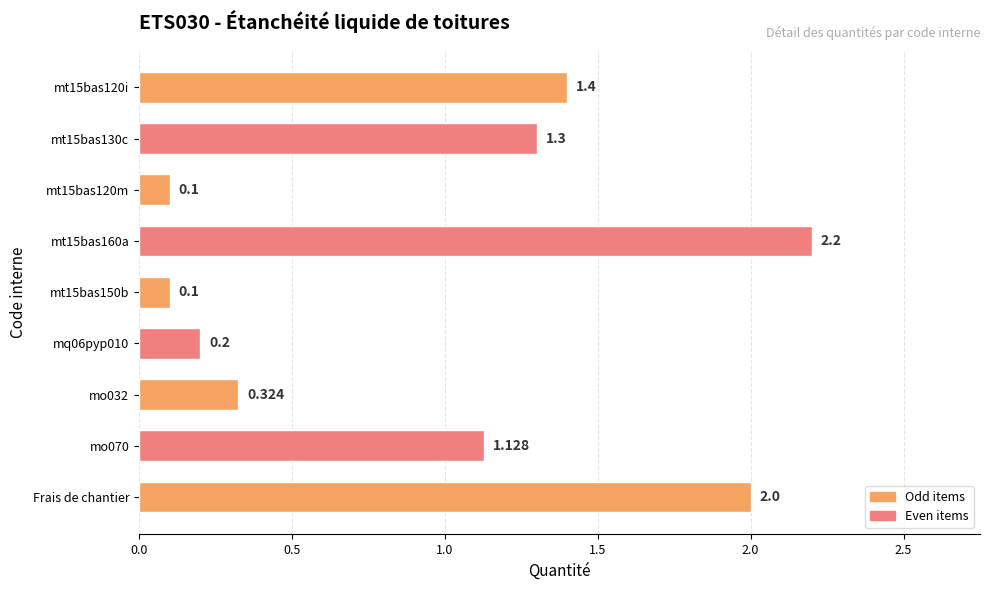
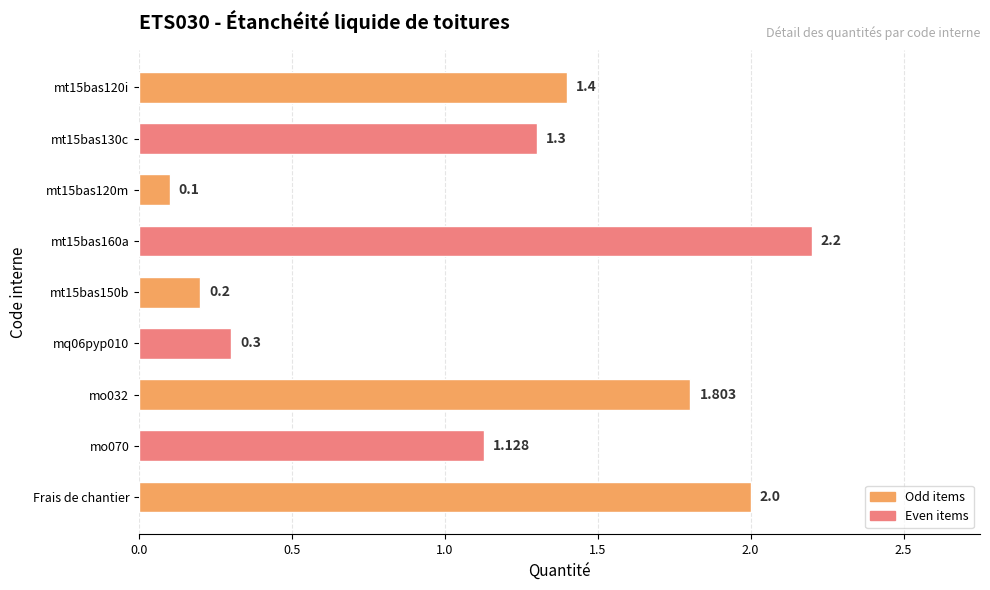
  {
    "mt15bas120i": 1.4,
    "mt15bas130c": 1.3,
    "mt15bas120m": 0.1,
    "mt15bas160a": 2.2,
-   "mt15bas150b": 0.1,
-   "mq06pyp010": 0.2,
-   "mo032": 0.324,
+   "mt15bas150b": 0.2,
+   "mq06pyp010": 0.3,
+   "mo032": 1.803,
    "mo070": 1.128,
    "Frais de chantier": 2.0
  }
